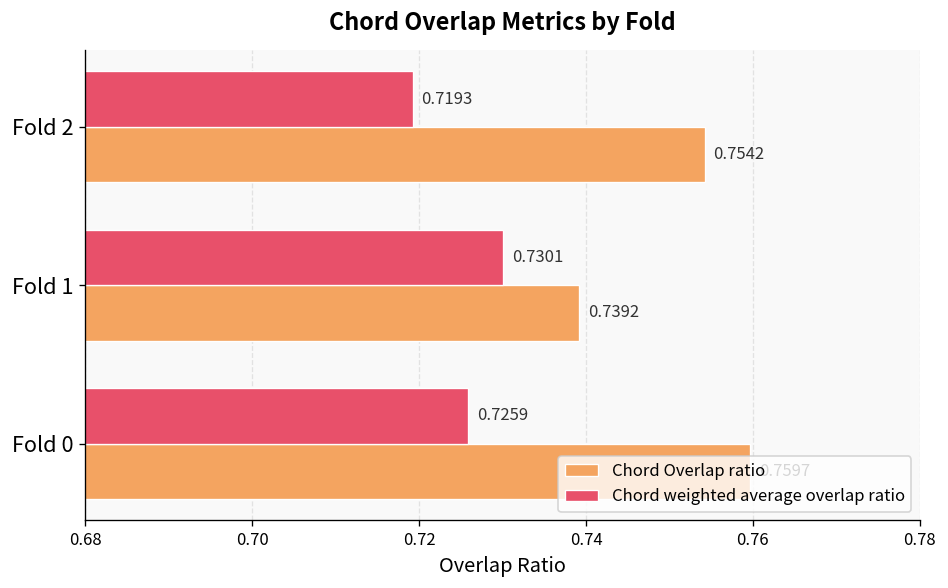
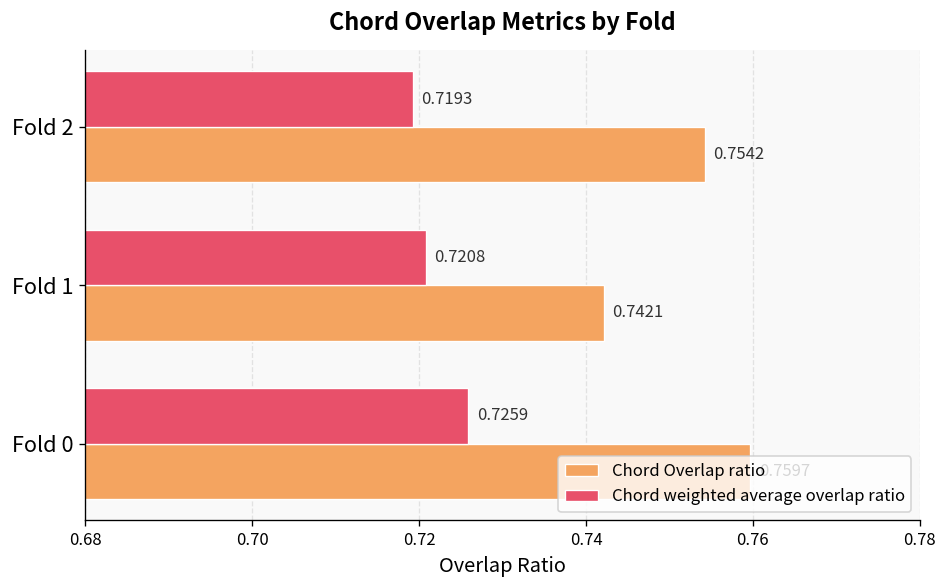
  {
    "Chord Overlap ratio": {
      "Fold 2": 0.7542,
-     "Fold 1": 0.7392
+     "Fold 1": 0.7421
    },
    "Chord weighted average overlap ratio": {
      "Fold 2": 0.7193,
-     "Fold 1": 0.7301,
+     "Fold 1": 0.7208,
      "Fold 0": 0.7259
    }
  }
